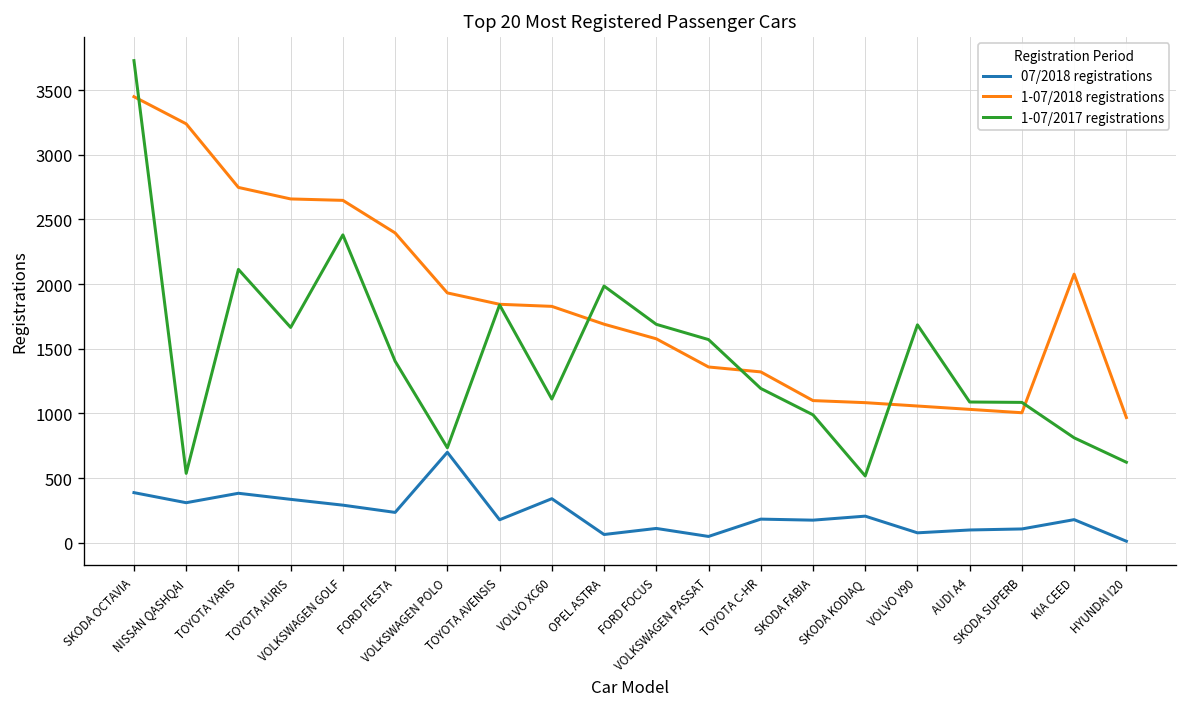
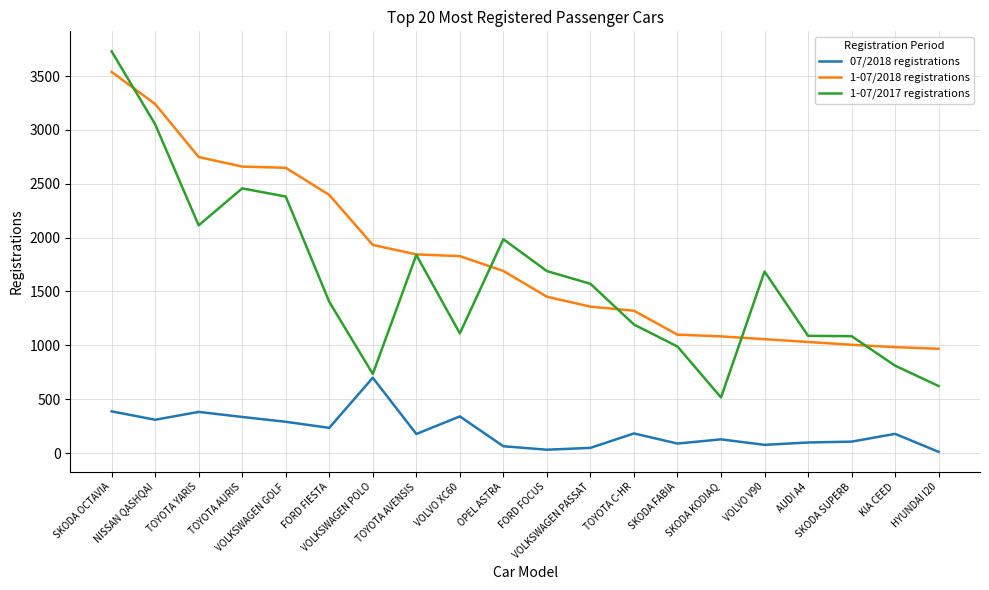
  {
    "07/2018 registrations": {
      "SKODA OCTAVIA": 390,
      "NISSAN QASHQAI": 310,
      "TOYOTA YARIS": 380,
      "TOYOTA AURIS": 340,
      "VOLKSWAGEN GOLF": 290,
      "FORD FIESTA": 230,
      "VOLKSWAGEN POLO": 700,
      "TOYOTA AVENSIS": 180,
      "VOLVO XC60": 340,
      "OPEL ASTRA": 60,
-     "FORD FOCUS": 110,
+     "FORD FOCUS": 30,
      "VOLKSWAGEN PASSAT": 50,
      "TOYOTA C-HR": 180,
-     "SKODA FABIA": 170,
-     "SKODA KODIAQ": 210,
+     "SKODA FABIA": 90,
+     "SKODA KODIAQ": 130,
      "VOLVO V90": 80,
      "AUDI A4": 100,
      "SKODA SUPERB": 110,
      "KIA CEED": 180,
      "HYUNDAI I20": 10
    },
    "1-07/2018 registrations": {
-     "SKODA OCTAVIA": 3450,
+     "SKODA OCTAVIA": 3540,
      "NISSAN QASHQAI": 3240,
      "TOYOTA YARIS": 2750,
      "TOYOTA AURIS": 2660,
      "VOLKSWAGEN GOLF": 2650,
      "FORD FIESTA": 2400,
      "VOLKSWAGEN POLO": 1930,
      "VOLVO XC60": 1830,
      "OPEL ASTRA": 1690,
-     "FORD FOCUS": 1580,
+     "FORD FOCUS": 1450,
      "VOLKSWAGEN PASSAT": 1360,
      "TOYOTA C-HR": 1320,
      "SKODA FABIA": 1100,
      "SKODA KODIAQ": 1080,
      "VOLVO V90": 1060,
      "AUDI A4": 1030,
      "SKODA SUPERB": 1010,
-     "KIA CEED": 2080,
+     "KIA CEED": 980,
      "HYUNDAI I20": 970
    },
    "1-07/2017 registrations": {
      "SKODA OCTAVIA": 3730,
-     "NISSAN QASHQAI": 540,
+     "NISSAN QASHQAI": 3050,
      "TOYOTA YARIS": 2110,
-     "TOYOTA AURIS": 1670,
+     "TOYOTA AURIS": 2460,
      "VOLKSWAGEN GOLF": 2380,
      "FORD FIESTA": 1400,
      "VOLKSWAGEN POLO": 730,
      "VOLVO XC60": 1110,
      "OPEL ASTRA": 1990,
      "FORD FOCUS": 1690,
      "VOLKSWAGEN PASSAT": 1570,
      "TOYOTA C-HR": 1190,
      "SKODA FABIA": 990,
      "SKODA KODIAQ": 520,
      "VOLVO V90": 1690,
      "AUDI A4": 1090,
      "SKODA SUPERB": 1090,
      "KIA CEED": 810,
      "HYUNDAI I20": 620
    }
  }
